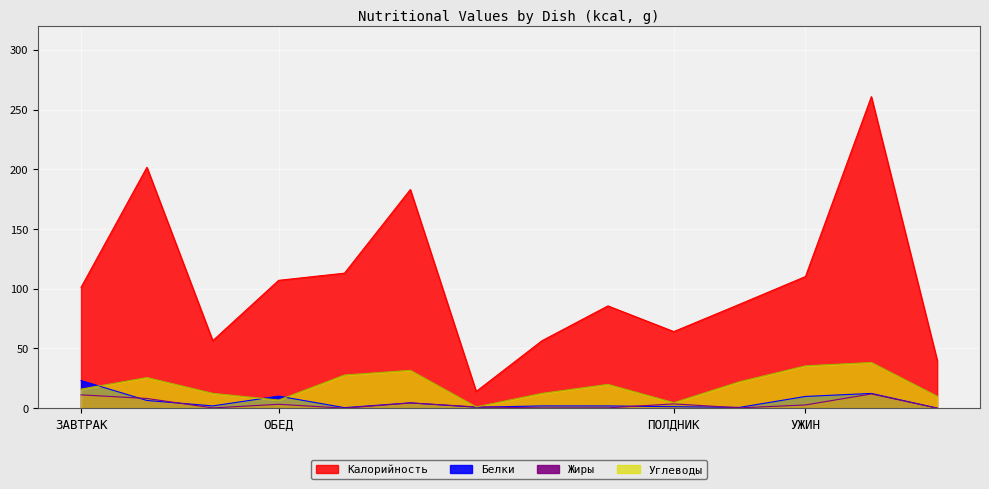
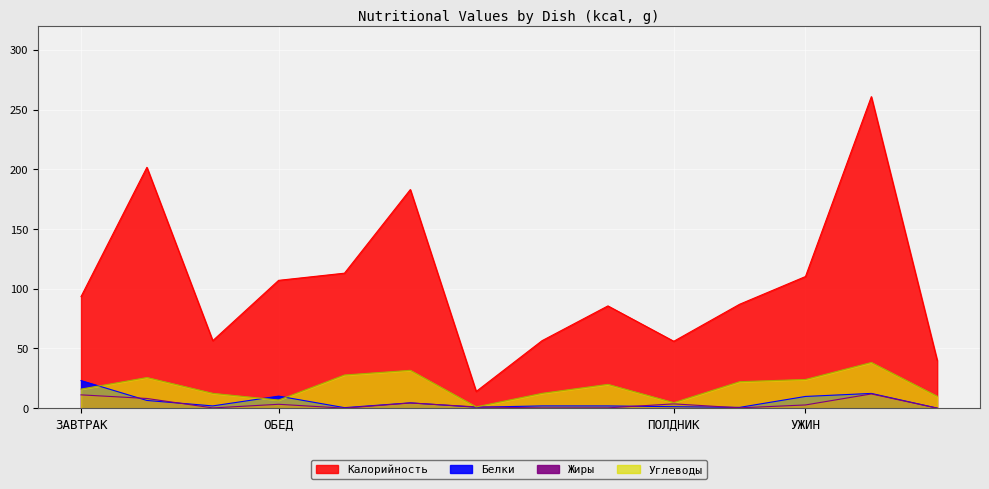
  {
    "Калорийность": {
-     "ЗАВТРАК": 101,
+     "ЗАВТРАК": 93,
      "ОБЕД": 107,
-     "ПОЛДНИК": 64,
+     "ПОЛДНИК": 56,
      "УЖИН": 110
    },
    "Белки": {
      "ЗАВТРАК": 23,
      "ОБЕД": 10,
      "ПОЛДНИК": 1,
      "УЖИН": 10
    },
    "Жиры": {
      "ЗАВТРАК": 11,
      "ОБЕД": 3,
      "УЖИН": 3
    },
    "Углеводы": {
      "ЗАВТРАК": 16,
      "ОБЕД": 7,
-     "УЖИН": 35
+     "УЖИН": 24
    }
  }
